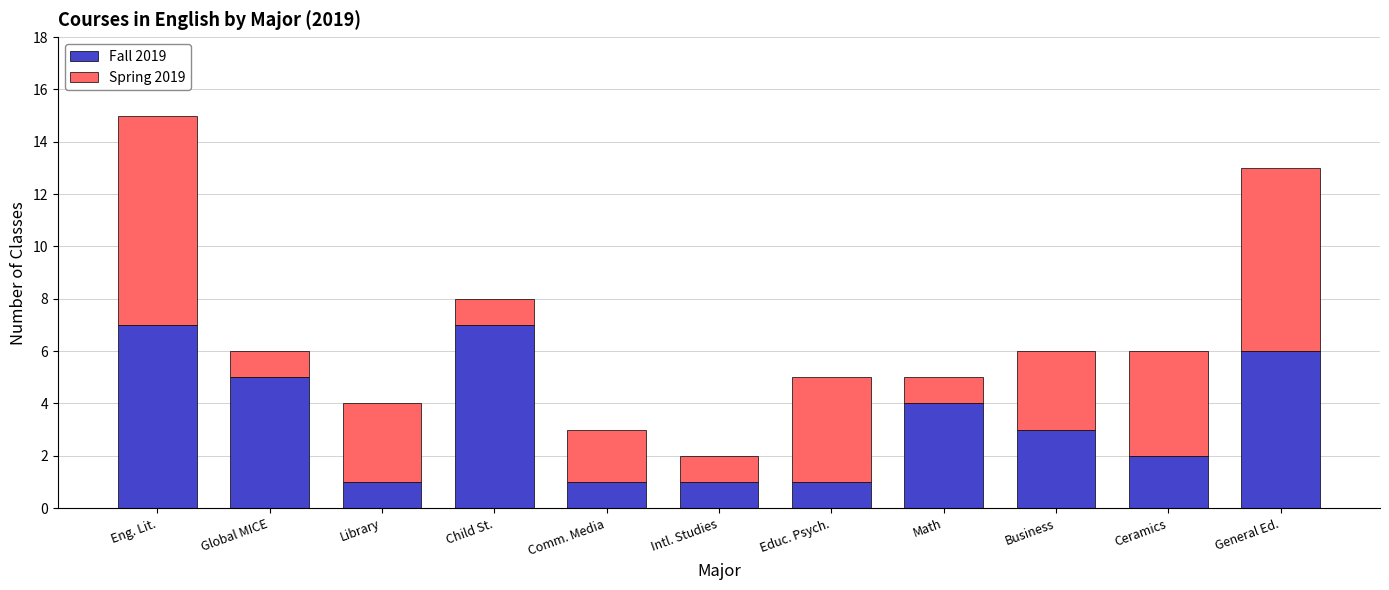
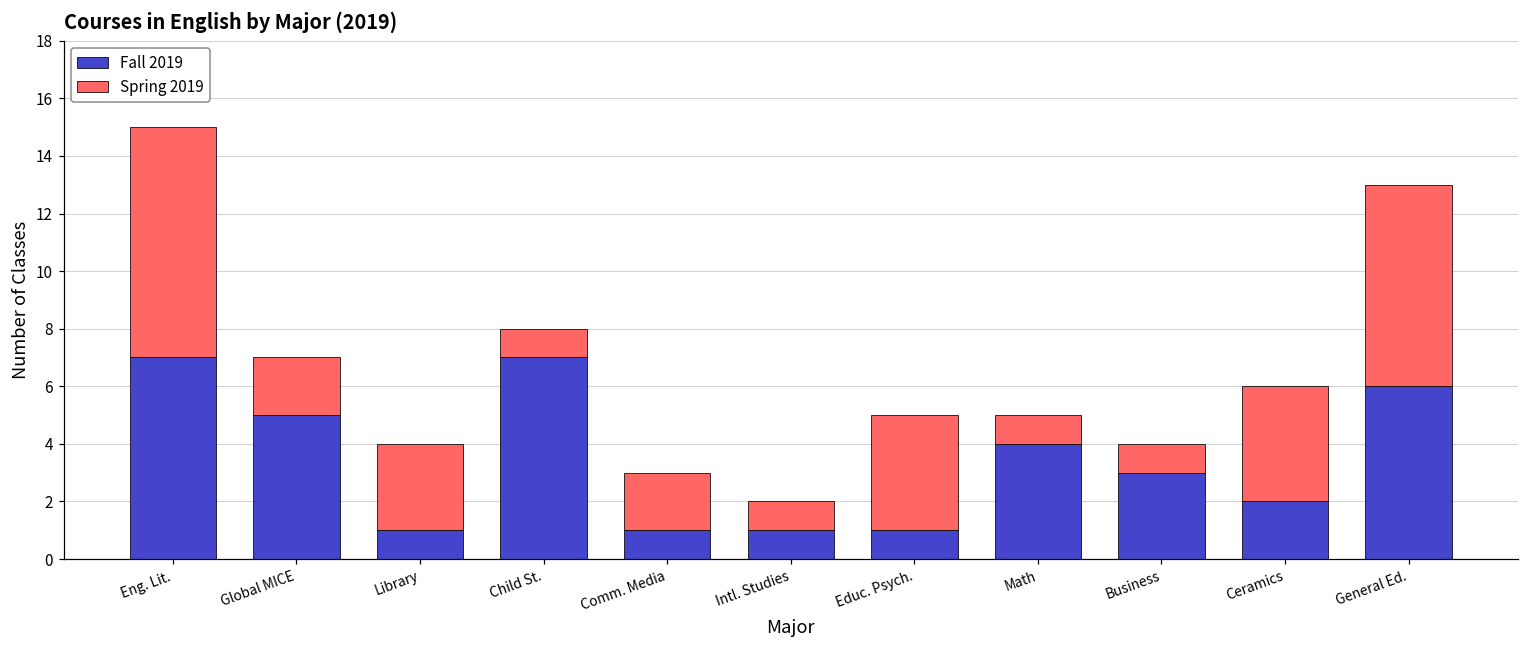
  {
    "Fall 2019": {
      "Eng. Lit.": 7,
      "Global MICE": 5,
      "Library": 1,
      "Child St.": 7,
      "Comm. Media": 1,
      "Intl. Studies": 1,
      "Educ. Psych.": 1,
      "Math": 4,
      "Business": 3,
      "Ceramics": 2,
      "General Ed.": 6
    },
    "Spring 2019": {
      "Eng. Lit.": 8,
-     "Global MICE": 1,
+     "Global MICE": 2,
      "Library": 3,
      "Child St.": 1,
      "Comm. Media": 2,
      "Intl. Studies": 1,
      "Educ. Psych.": 4,
      "Math": 1,
-     "Business": 3,
+     "Business": 1,
      "Ceramics": 4,
      "General Ed.": 7
    }
  }
